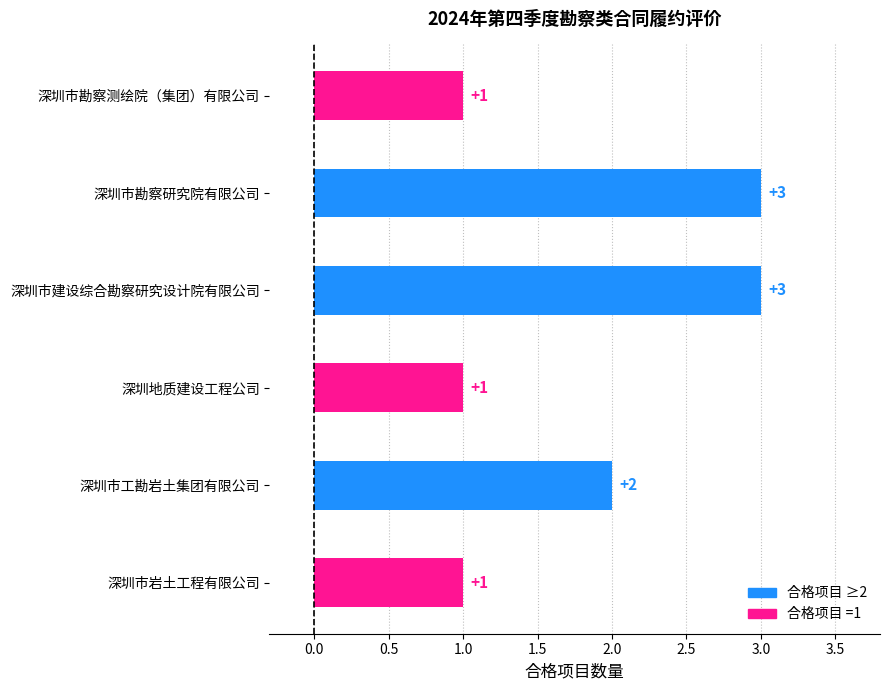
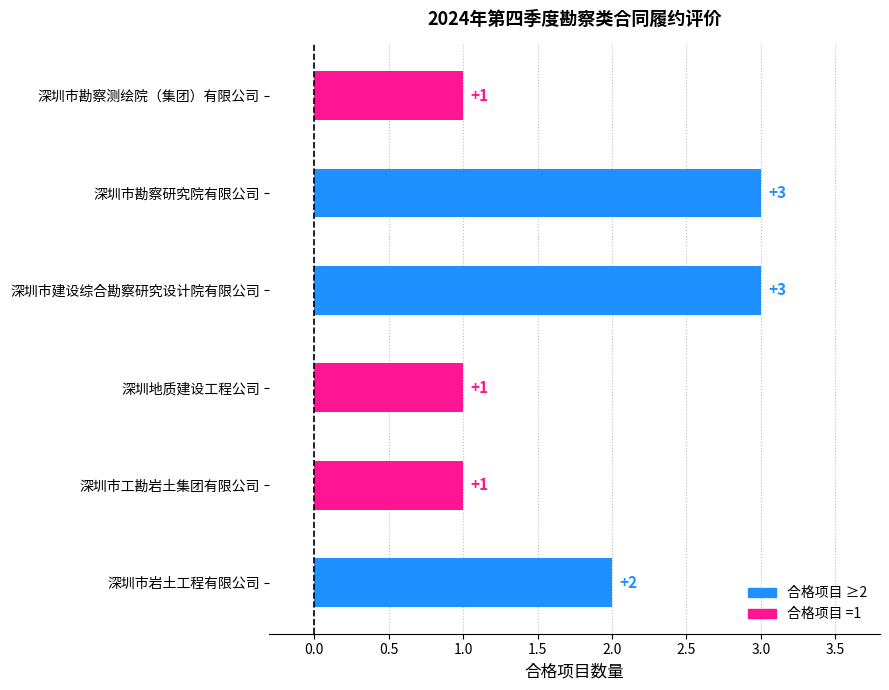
  {
    "深圳市勘察测绘院（集团）有限公司": "+1",
    "深圳市勘察研究院有限公司": "+3",
    "深圳市建设综合勘察研究设计院有限公司": "+3",
    "深圳地质建设工程公司": "+1",
-   "深圳市工勘岩土集团有限公司": "+2",
-   "深圳市岩土工程有限公司": "+1"
+   "深圳市工勘岩土集团有限公司": "+1",
+   "深圳市岩土工程有限公司": "+2"
  }
